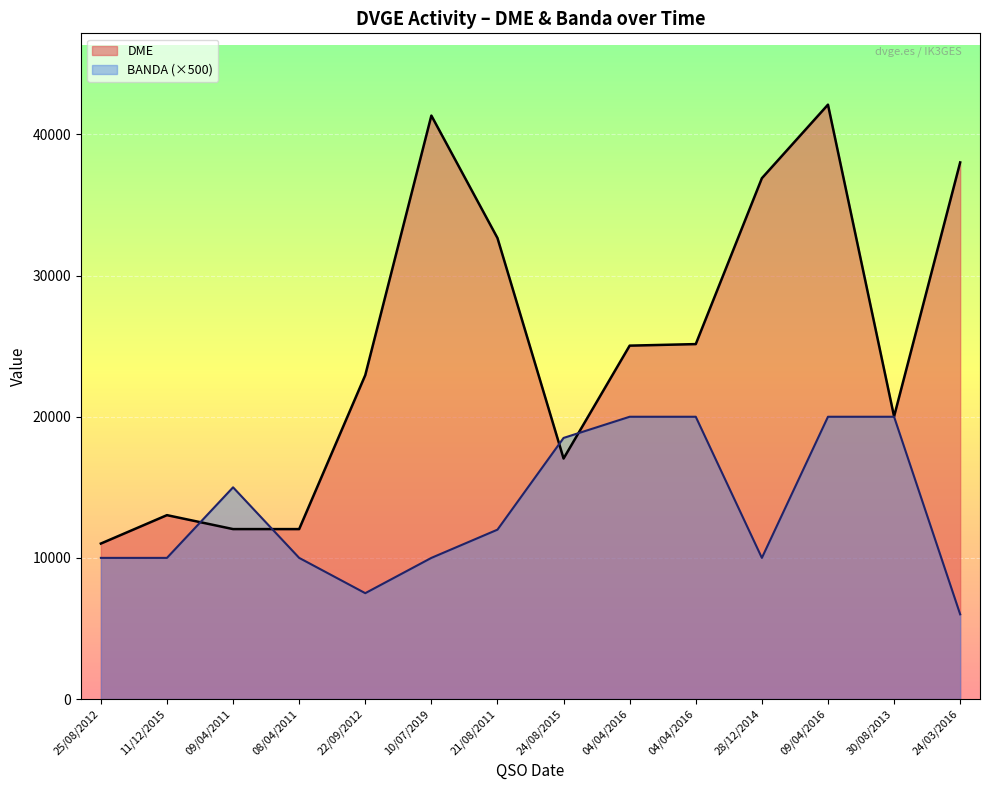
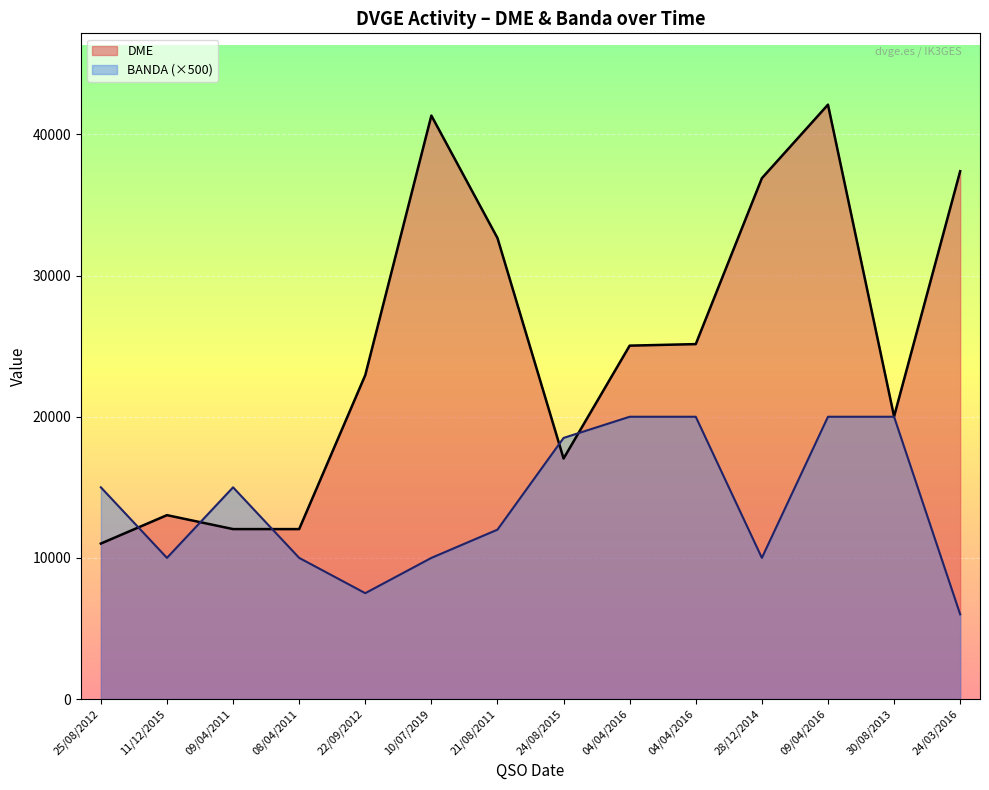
  {
    "DME": {
      "25/08/2012": 11000,
      "11/12/2015": 13000,
      "09/04/2011": 12000,
      "08/04/2011": 12000,
      "22/09/2012": 22900,
      "10/07/2019": 41300,
      "21/08/2011": 32700,
      "24/08/2015": 17000,
      "28/12/2014": 36900,
      "09/04/2016": 42100,
-     "24/03/2016": 38000
+     "24/03/2016": 37400
    },
    "BANDA (×500)": {
-     "25/08/2012": 10000,
+     "25/08/2012": 15000,
      "11/12/2015": 10000,
      "09/04/2011": 15000,
      "08/04/2011": 10000,
      "22/09/2012": 7500,
      "10/07/2019": 10000,
      "21/08/2011": 12000,
      "24/08/2015": 18500,
      "28/12/2014": 10000,
      "09/04/2016": 20000,
      "24/03/2016": 6000
    }
  }
